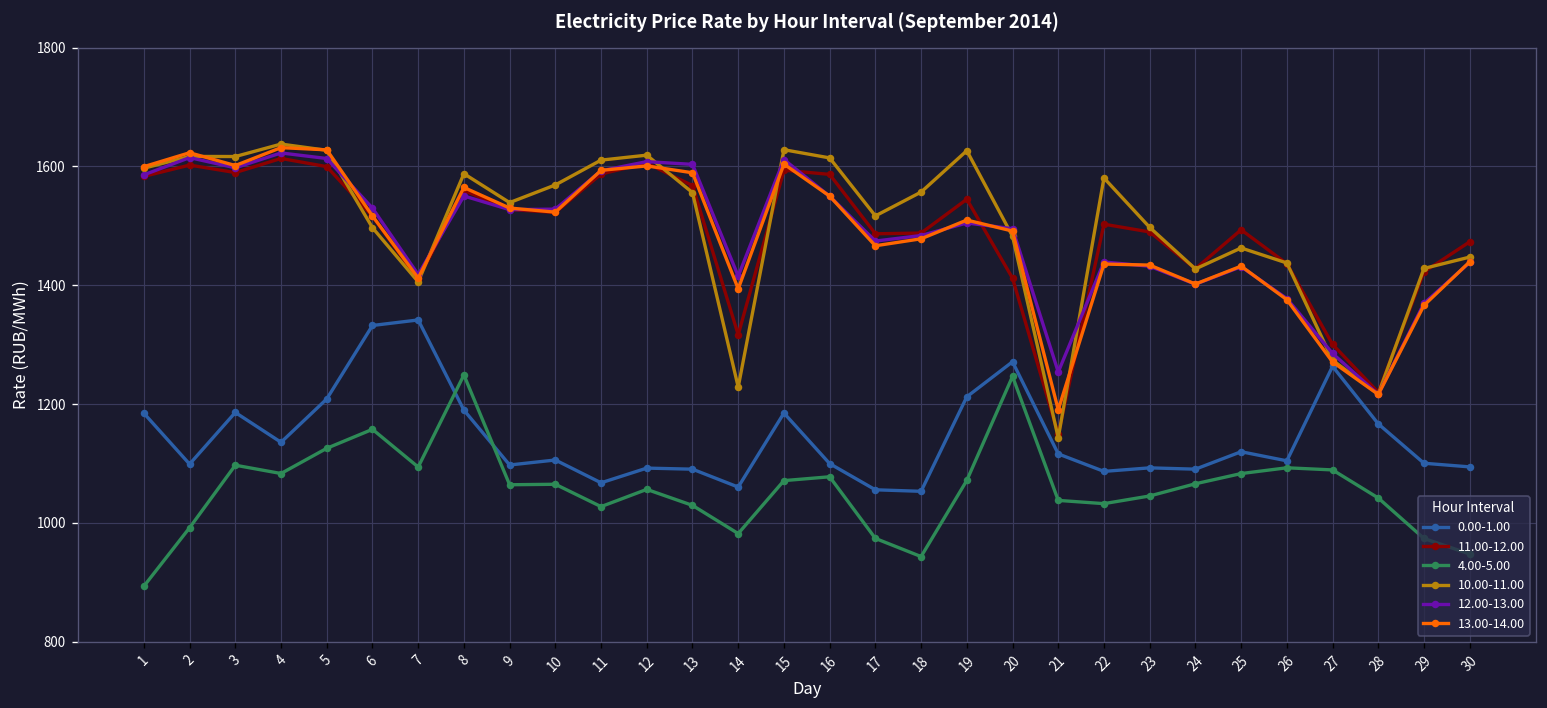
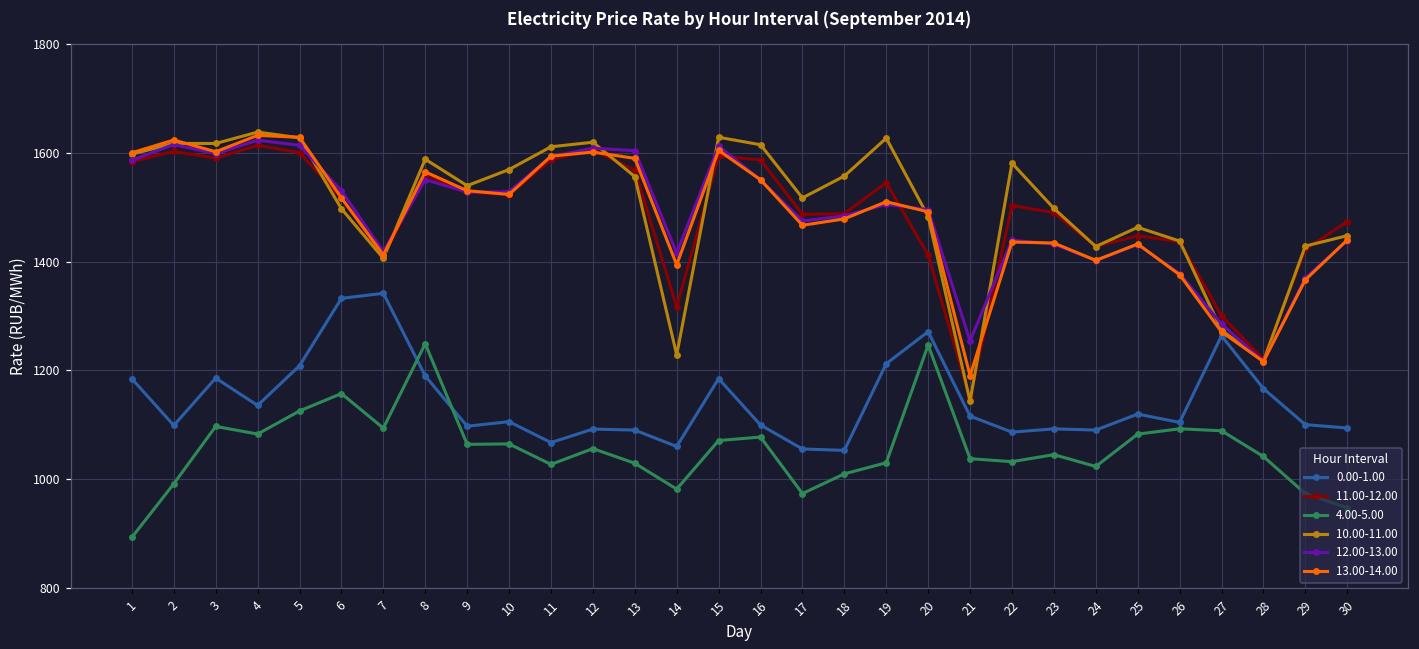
  {
    "0.00-1.00": {
      "1": 1180,
      "2": 1100,
      "3": 1190,
      "4": 1140,
      "5": 1210,
      "6": 1330,
      "7": 1340,
      "8": 1190,
      "9": 1100,
      "10": 1110,
      "11": 1070,
      "12": 1090,
      "13": 1090,
      "14": 1060,
      "15": 1190,
      "16": 1100,
      "17": 1060,
      "18": 1050,
      "19": 1210,
      "20": 1270,
      "21": 1120,
      "22": 1090,
      "23": 1090,
      "24": 1090,
      "25": 1120,
      "26": 1100,
      "27": 1260,
      "28": 1170,
      "29": 1100,
      "30": 1090
    },
    "11.00-12.00": {
      "2": 1600,
      "3": 1590,
      "4": 1610,
      "5": 1600,
      "8": 1560,
      "11": 1590,
      "13": 1570,
      "14": 1320,
      "15": 1590,
      "16": 1590,
      "17": 1490,
      "19": 1540,
      "20": 1410,
      "21": 1150,
      "22": 1500,
      "23": 1490,
-     "25": 1490,
+     "25": 1450,
      "27": 1300,
      "29": 1420,
      "30": 1470
    },
    "4.00-5.00": {
      "1": 890,
      "2": 990,
      "3": 1100,
      "4": 1080,
      "5": 1130,
      "6": 1160,
      "7": 1090,
      "8": 1250,
      "9": 1060,
      "10": 1070,
      "11": 1030,
      "12": 1060,
      "13": 1030,
      "14": 980,
      "15": 1070,
      "16": 1080,
      "17": 970,
-     "18": 940,
-     "19": 1070,
+     "18": 1010,
+     "19": 1030,
      "20": 1250,
      "21": 1040,
      "22": 1030,
      "23": 1050,
-     "24": 1070,
+     "24": 1020,
      "25": 1080,
      "26": 1090,
      "27": 1090,
      "28": 1040
    },
    "10.00-11.00": {
      "3": 1620,
      "4": 1640,
      "6": 1500,
      "8": 1590,
      "9": 1540,
      "10": 1570,
      "11": 1610,
      "12": 1620,
      "13": 1560,
      "14": 1230,
      "15": 1630,
      "16": 1610,
      "17": 1520,
      "18": 1560,
      "19": 1630,
      "20": 1480,
      "21": 1140,
      "22": 1580,
      "23": 1500,
      "25": 1460,
      "29": 1430,
      "30": 1450
    },
    "12.00-13.00": {
      "4": 1620,
      "5": 1610,
      "6": 1530,
      "7": 1420,
      "8": 1550,
      "13": 1600,
      "14": 1420,
      "15": 1610,
      "17": 1470,
      "21": 1250,
      "27": 1290
    },
    "13.00-14.00": {
      "2": 1620,
      "4": 1630,
      "8": 1560,
      "13": 1590,
      "14": 1390,
      "15": 1600,
      "17": 1470,
      "18": 1480,
      "21": 1190
    }
  }
